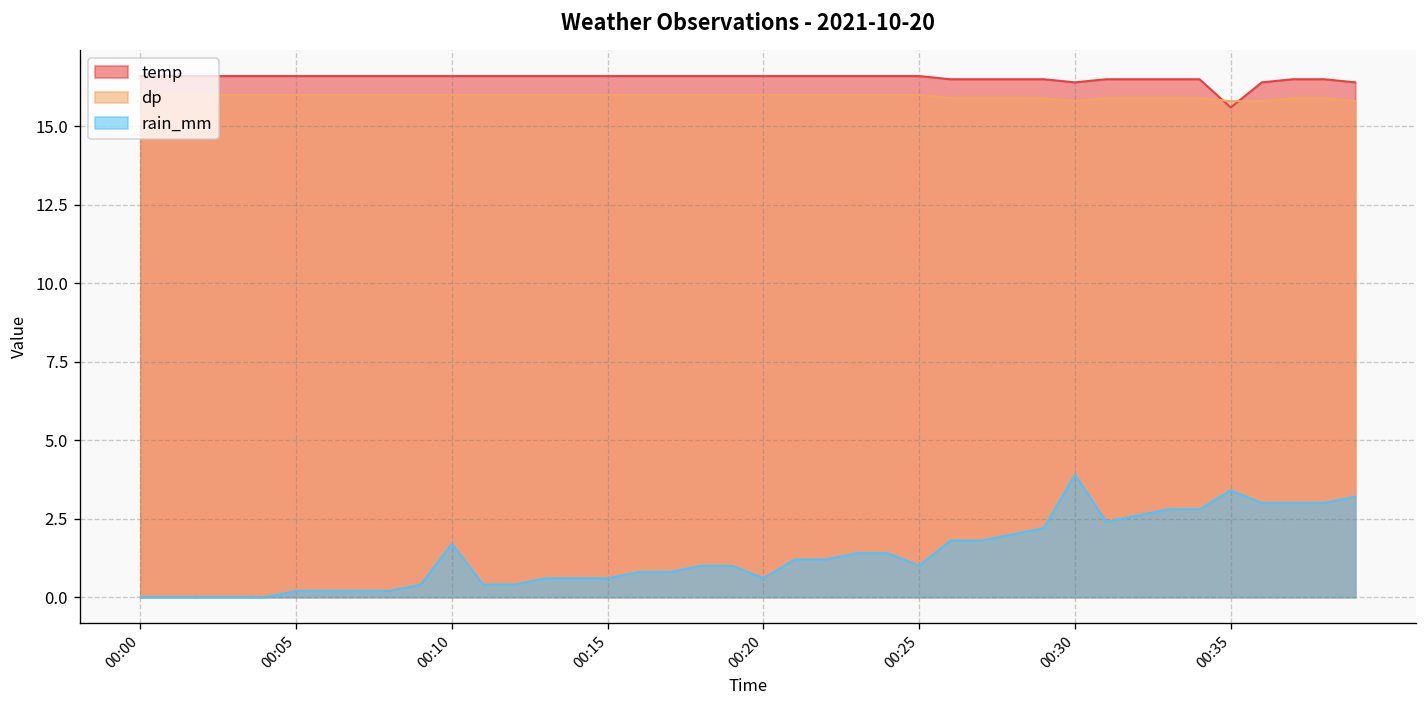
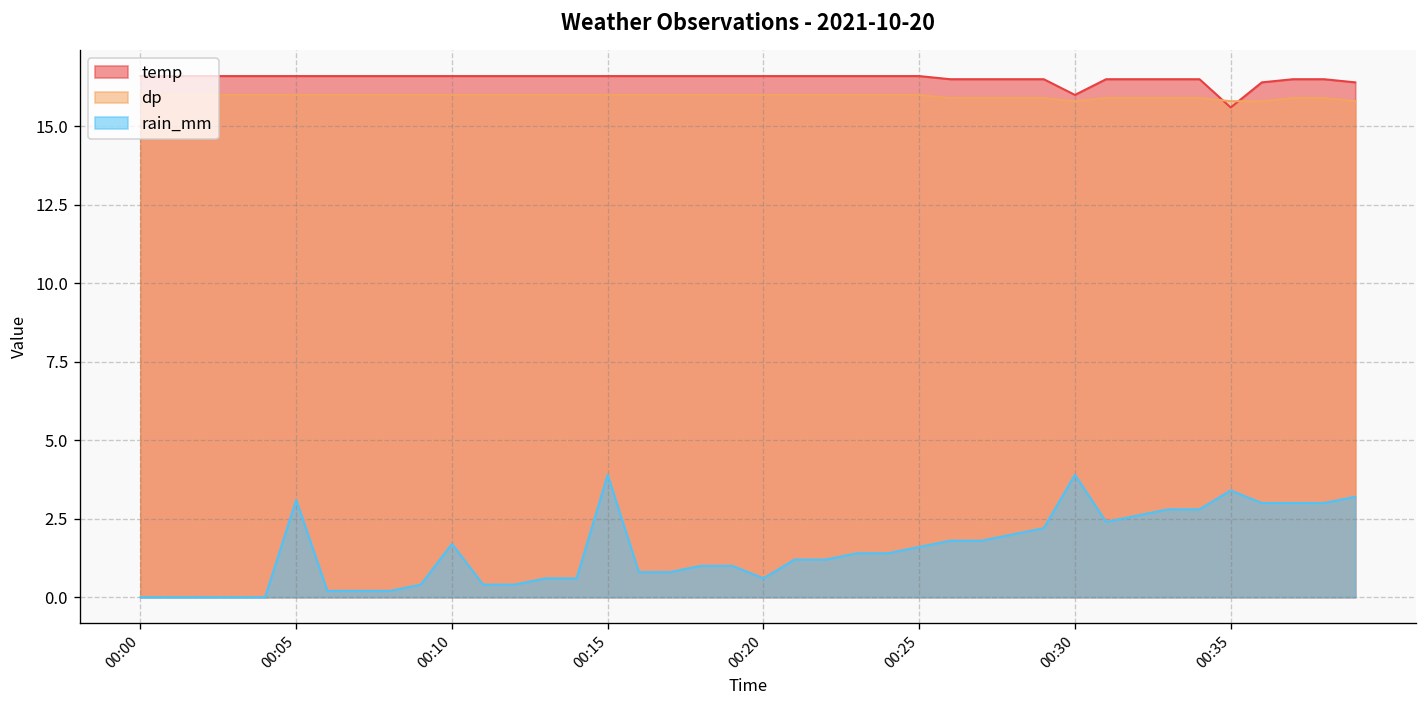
  {
    "temp": {
      "00:05": 16.6,
      "00:10": 16.6,
      "00:15": 16.6,
      "00:20": 16.6,
      "00:25": 16.6,
-     "00:30": 16.4,
+     "00:30": 16.0,
      "00:35": 15.6
    },
    "dp": {
      "00:05": 16.0,
      "00:10": 16.0,
      "00:15": 16.0,
      "00:20": 16.0,
      "00:25": 16.0,
      "00:30": 15.8,
      "00:35": 15.8
    },
    "rain_mm": {
      "00:00": 0.0,
-     "00:05": 0.2,
+     "00:05": 3.1,
      "00:10": 1.7,
-     "00:15": 0.6,
+     "00:15": 3.9,
      "00:20": 0.6,
-     "00:25": 1.0,
+     "00:25": 1.6,
      "00:30": 3.9,
      "00:35": 3.4
    }
  }
